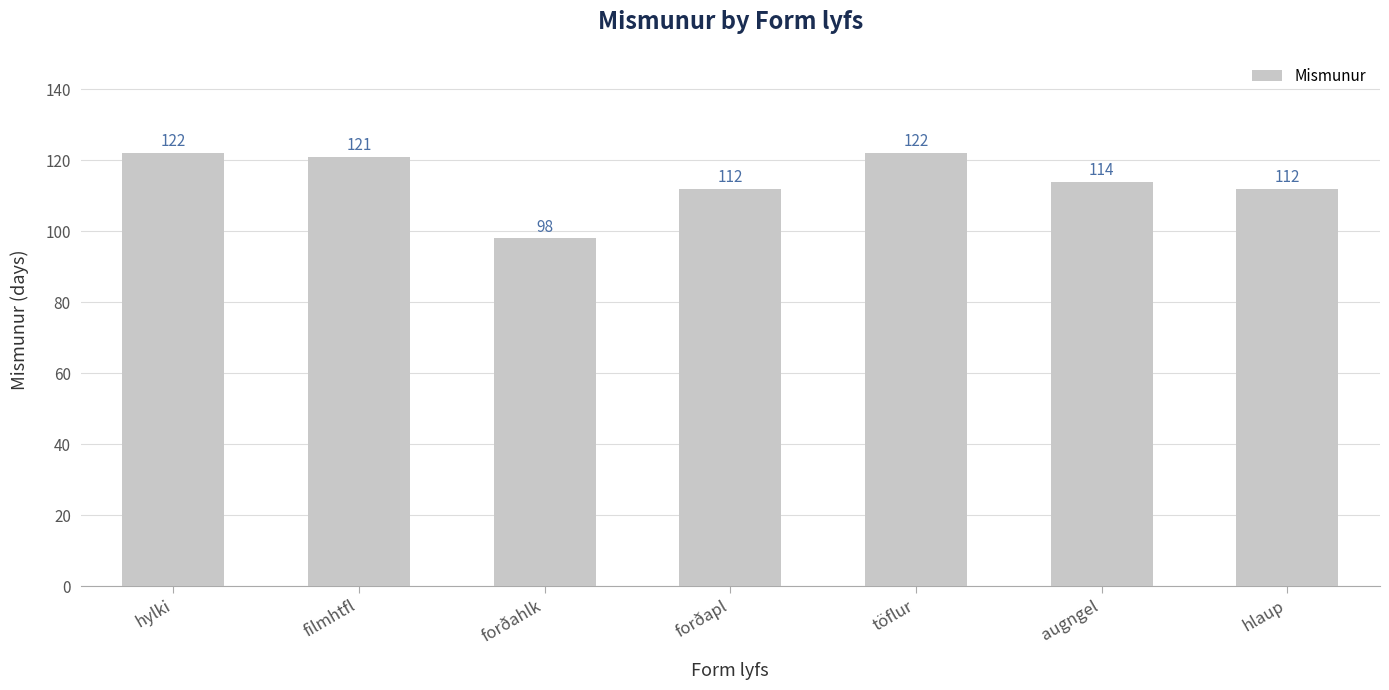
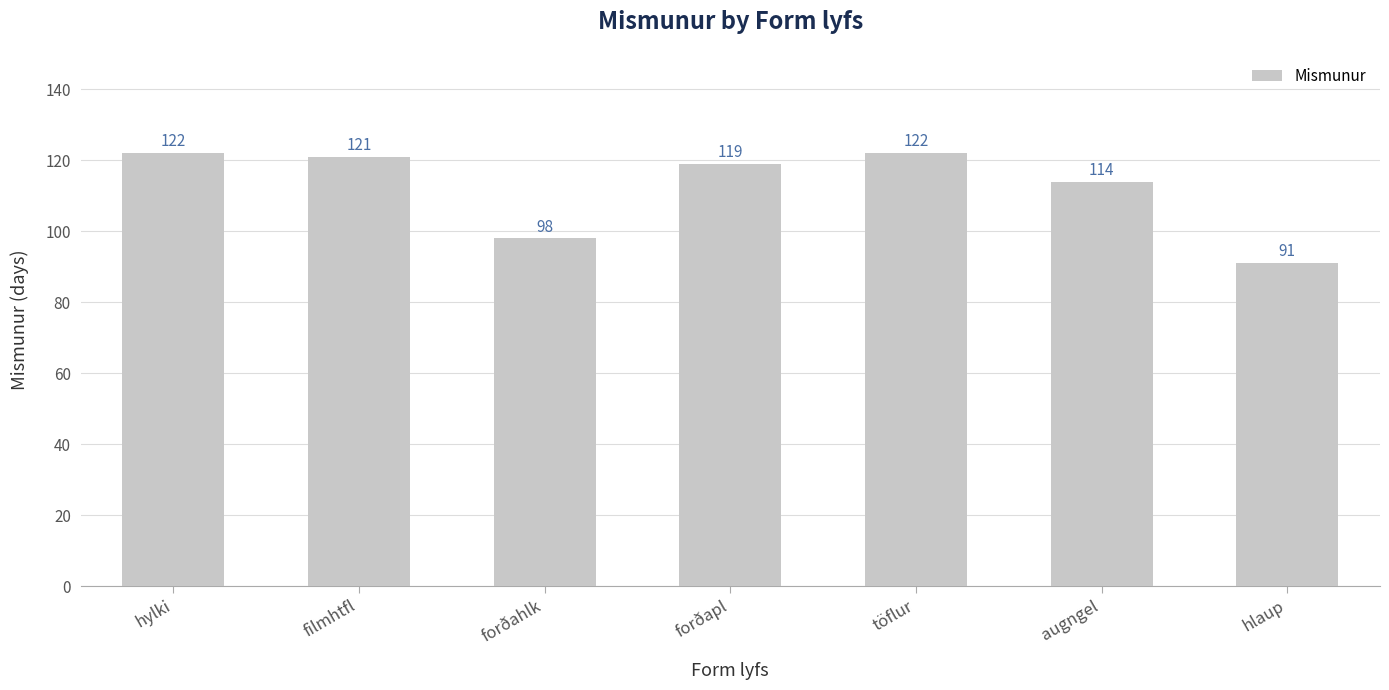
  {
    "hylki": 122,
    "filmhtfl": 121,
    "forðahlk": 98,
-   "forðapl": 112,
+   "forðapl": 119,
    "töflur": 122,
    "augngel": 114,
-   "hlaup": 112
+   "hlaup": 91
  }
